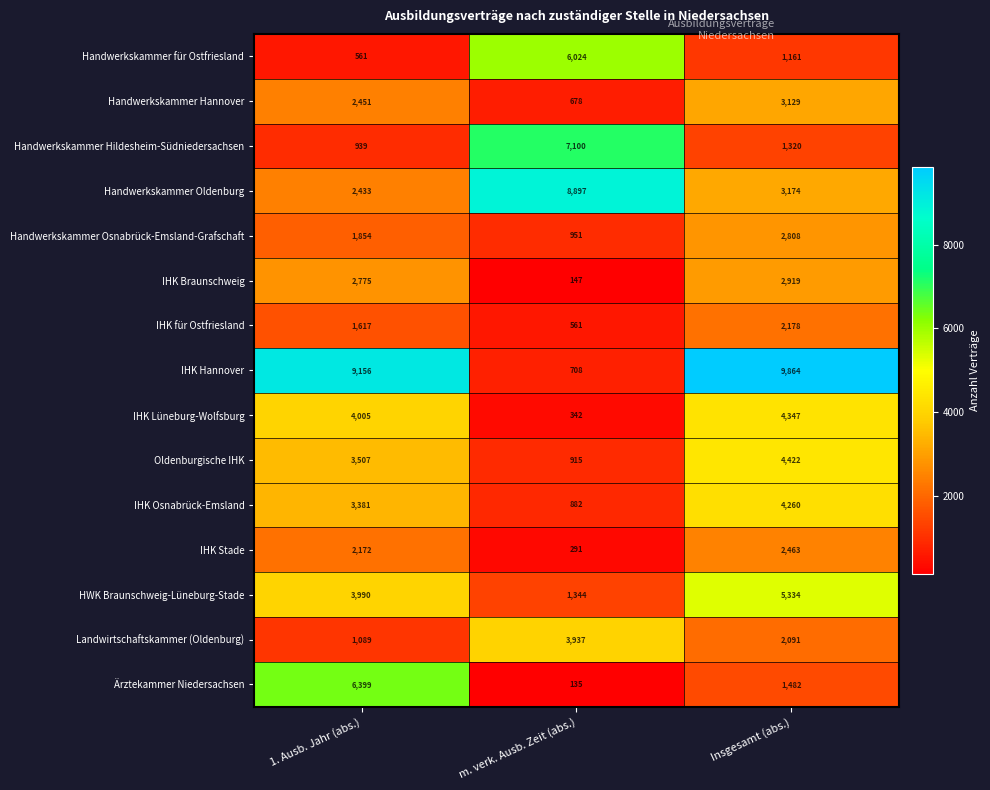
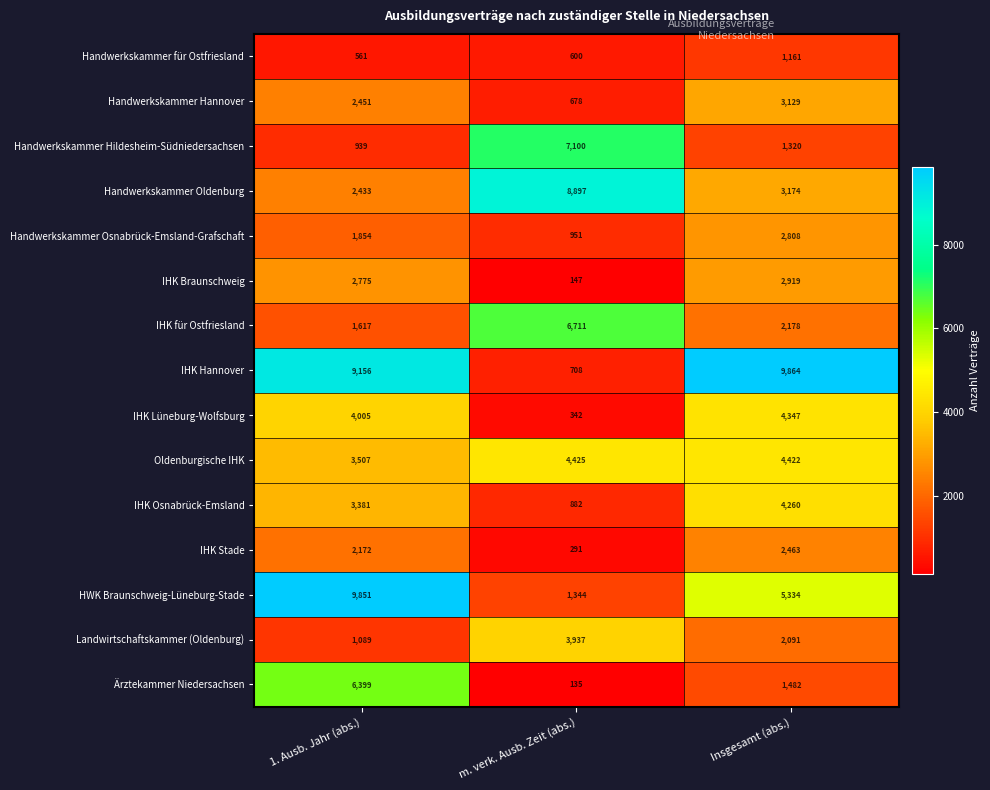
  {
    "Handwerkskammer für Ostfriesland": {
      "1. Ausb. Jahr (abs.)": "561",
-     "m. verk. Ausb. Zeit (abs.)": "6,024",
+     "m. verk. Ausb. Zeit (abs.)": "600",
      "Insgesamt (abs.)": "1,161"
    },
    "Handwerkskammer Hannover": {
      "1. Ausb. Jahr (abs.)": "2,451",
      "m. verk. Ausb. Zeit (abs.)": "678",
      "Insgesamt (abs.)": "3,129"
    },
    "Handwerkskammer Hildesheim-Südniedersachsen": {
      "1. Ausb. Jahr (abs.)": "939",
      "m. verk. Ausb. Zeit (abs.)": "7,100",
      "Insgesamt (abs.)": "1,320"
    },
    "Handwerkskammer Oldenburg": {
      "1. Ausb. Jahr (abs.)": "2,433",
      "m. verk. Ausb. Zeit (abs.)": "8,897",
      "Insgesamt (abs.)": "3,174"
    },
    "Handwerkskammer Osnabrück-Emsland-Grafschaft": {
      "1. Ausb. Jahr (abs.)": "1,854",
      "m. verk. Ausb. Zeit (abs.)": "951",
      "Insgesamt (abs.)": "2,808"
    },
    "IHK Braunschweig": {
      "1. Ausb. Jahr (abs.)": "2,775",
      "m. verk. Ausb. Zeit (abs.)": "147",
      "Insgesamt (abs.)": "2,919"
    },
    "IHK für Ostfriesland": {
      "1. Ausb. Jahr (abs.)": "1,617",
-     "m. verk. Ausb. Zeit (abs.)": "561",
+     "m. verk. Ausb. Zeit (abs.)": "6,711",
      "Insgesamt (abs.)": "2,178"
    },
    "IHK Hannover": {
      "1. Ausb. Jahr (abs.)": "9,156",
      "m. verk. Ausb. Zeit (abs.)": "708",
      "Insgesamt (abs.)": "9,864"
    },
    "IHK Lüneburg-Wolfsburg": {
      "1. Ausb. Jahr (abs.)": "4,005",
      "m. verk. Ausb. Zeit (abs.)": "342",
      "Insgesamt (abs.)": "4,347"
    },
    "Oldenburgische IHK": {
      "1. Ausb. Jahr (abs.)": "3,507",
-     "m. verk. Ausb. Zeit (abs.)": "915",
+     "m. verk. Ausb. Zeit (abs.)": "4,425",
      "Insgesamt (abs.)": "4,422"
    },
    "IHK Osnabrück-Emsland": {
      "1. Ausb. Jahr (abs.)": "3,381",
      "m. verk. Ausb. Zeit (abs.)": "882",
      "Insgesamt (abs.)": "4,260"
    },
    "IHK Stade": {
      "1. Ausb. Jahr (abs.)": "2,172",
      "m. verk. Ausb. Zeit (abs.)": "291",
      "Insgesamt (abs.)": "2,463"
    },
    "HWK Braunschweig-Lüneburg-Stade": {
-     "1. Ausb. Jahr (abs.)": "3,990",
+     "1. Ausb. Jahr (abs.)": "9,851",
      "m. verk. Ausb. Zeit (abs.)": "1,344",
      "Insgesamt (abs.)": "5,334"
    },
    "Landwirtschaftskammer (Oldenburg)": {
      "1. Ausb. Jahr (abs.)": "1,089",
      "m. verk. Ausb. Zeit (abs.)": "3,937",
      "Insgesamt (abs.)": "2,091"
    },
    "Ärztekammer Niedersachsen": {
      "1. Ausb. Jahr (abs.)": "6,399",
      "m. verk. Ausb. Zeit (abs.)": "135",
      "Insgesamt (abs.)": "1,482"
    }
  }
